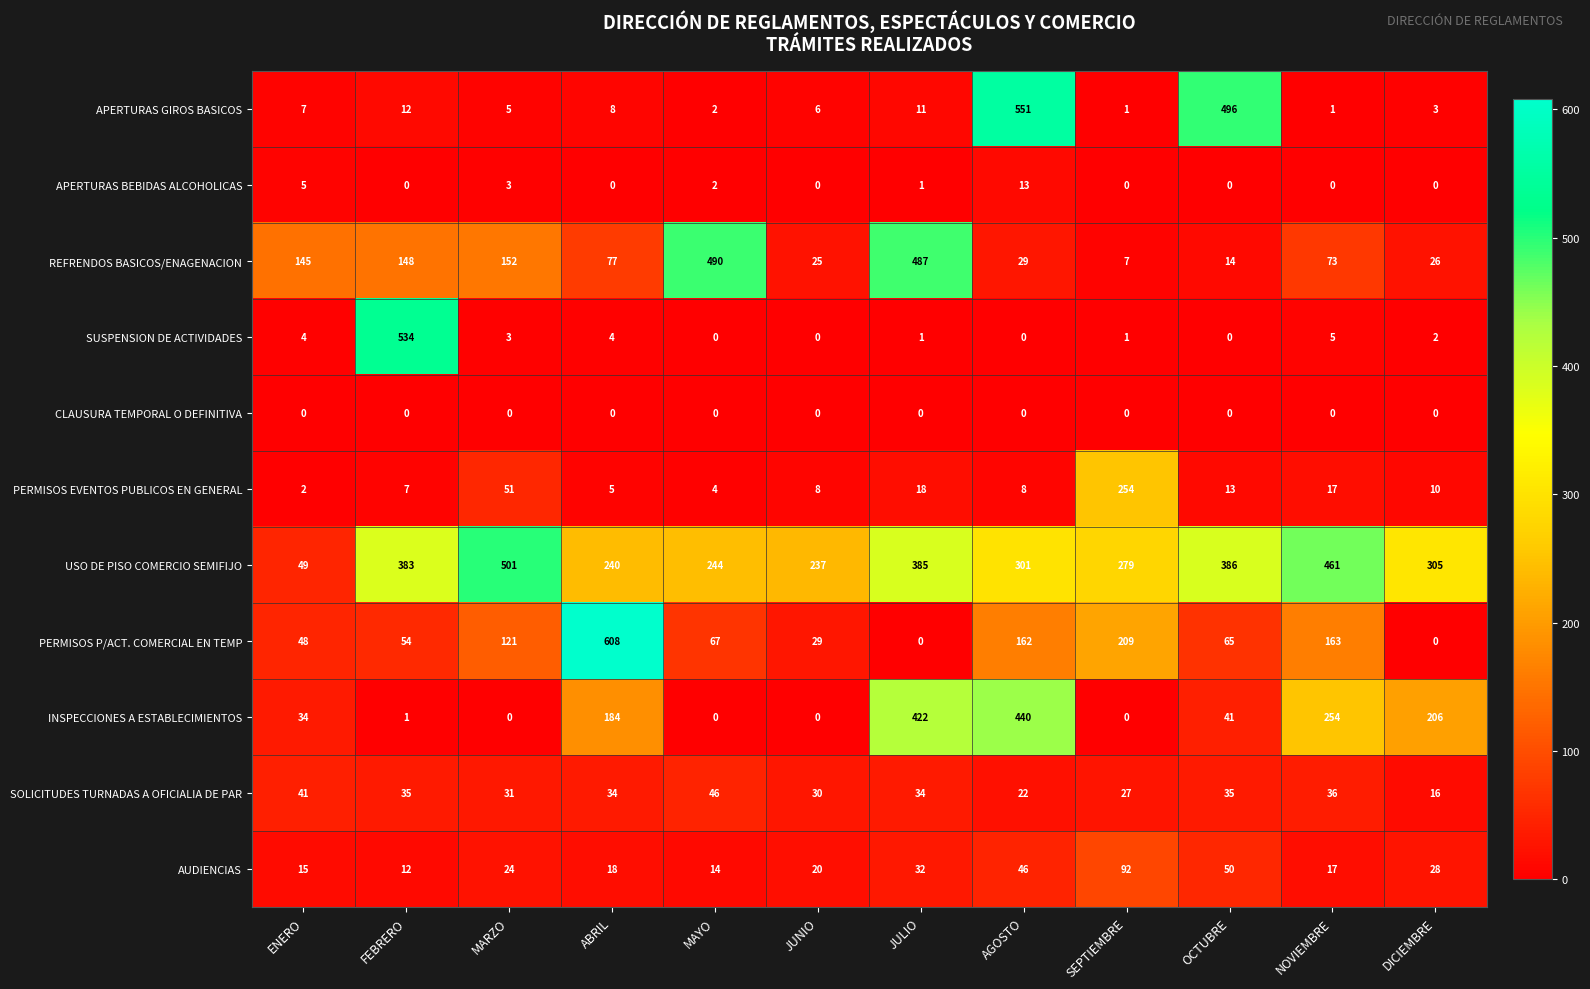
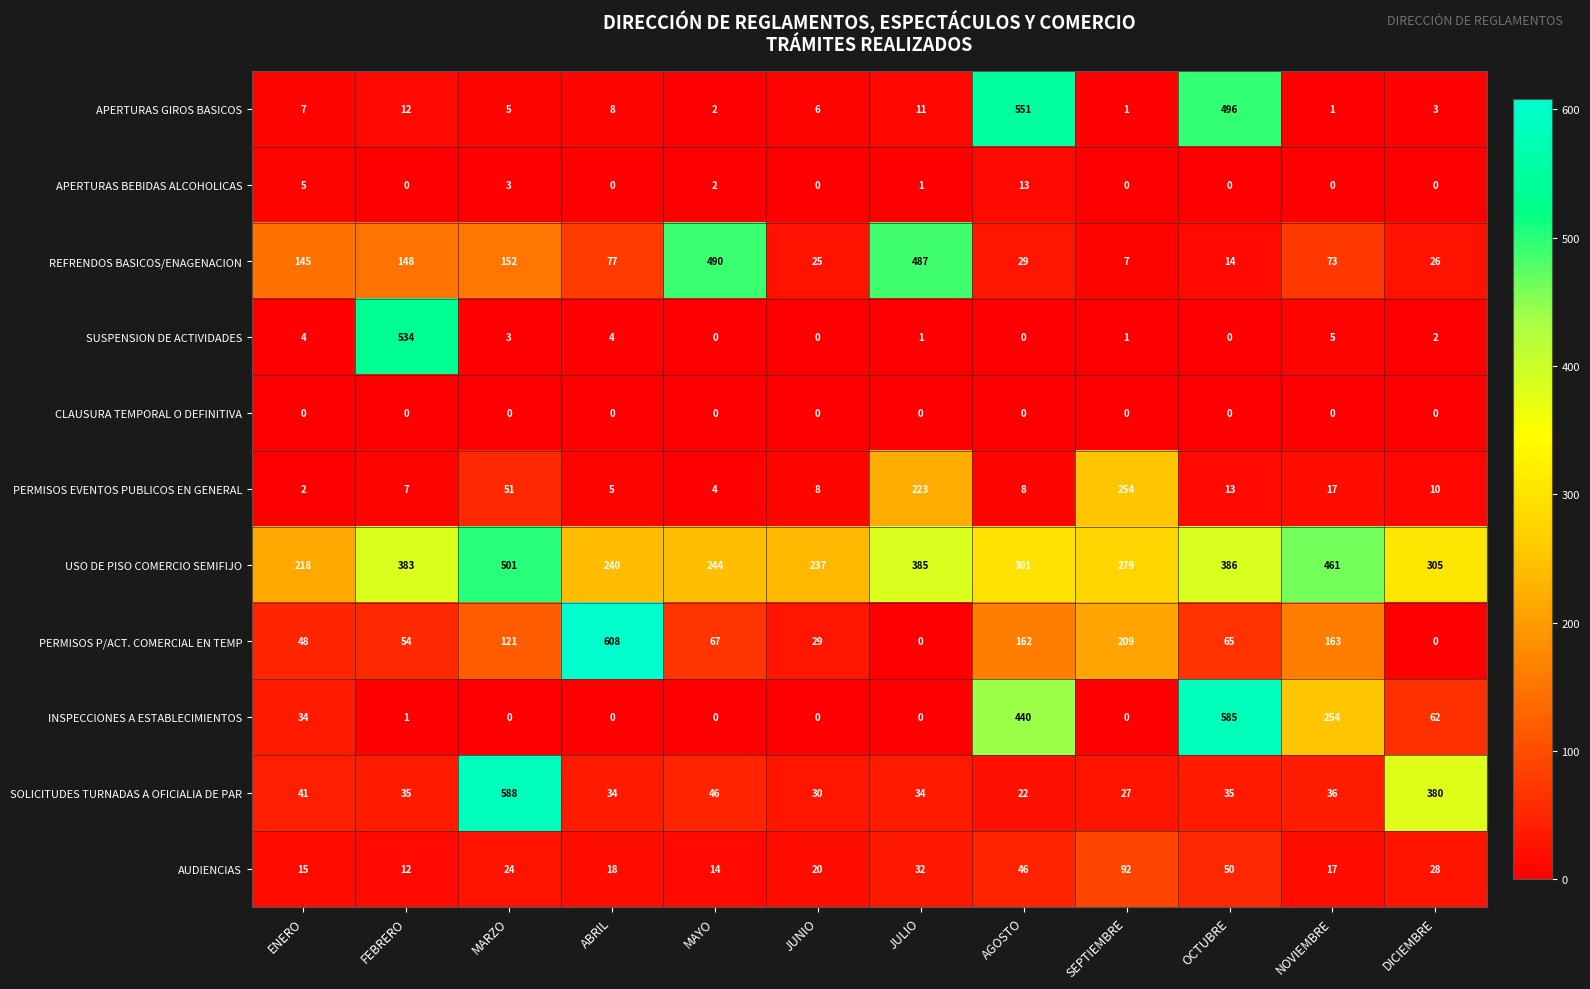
  {
    "APERTURAS GIROS BASICOS": {
      "ENERO": 7,
      "FEBRERO": 12,
      "MARZO": 5,
      "ABRIL": 8,
      "MAYO": 2,
      "JUNIO": 6,
      "JULIO": 11,
      "AGOSTO": 551,
      "SEPTIEMBRE": 1,
      "OCTUBRE": 496,
      "NOVIEMBRE": 1,
      "DICIEMBRE": 3
    },
    "APERTURAS BEBIDAS ALCOHOLICAS": {
      "ENERO": 5,
      "FEBRERO": 0,
      "MARZO": 3,
      "ABRIL": 0,
      "MAYO": 2,
      "JUNIO": 0,
      "JULIO": 1,
      "AGOSTO": 13,
      "SEPTIEMBRE": 0,
      "OCTUBRE": 0,
      "NOVIEMBRE": 0,
      "DICIEMBRE": 0
    },
    "REFRENDOS BASICOS/ENAGENACION": {
      "ENERO": 145,
      "FEBRERO": 148,
      "MARZO": 152,
      "ABRIL": 77,
      "MAYO": 490,
      "JUNIO": 25,
      "JULIO": 487,
      "AGOSTO": 29,
      "SEPTIEMBRE": 7,
      "OCTUBRE": 14,
      "NOVIEMBRE": 73,
      "DICIEMBRE": 26
    },
    "SUSPENSION DE ACTIVIDADES": {
      "ENERO": 4,
      "FEBRERO": 534,
      "MARZO": 3,
      "ABRIL": 4,
      "MAYO": 0,
      "JUNIO": 0,
      "JULIO": 1,
      "AGOSTO": 0,
      "SEPTIEMBRE": 1,
      "OCTUBRE": 0,
      "NOVIEMBRE": 5,
      "DICIEMBRE": 2
    },
    "CLAUSURA TEMPORAL O DEFINITIVA": {
      "ENERO": 0,
      "FEBRERO": 0,
      "MARZO": 0,
      "ABRIL": 0,
      "MAYO": 0,
      "JUNIO": 0,
      "JULIO": 0,
      "AGOSTO": 0,
      "SEPTIEMBRE": 0,
      "OCTUBRE": 0,
      "NOVIEMBRE": 0,
      "DICIEMBRE": 0
    },
    "PERMISOS EVENTOS PUBLICOS EN GENERAL": {
      "ENERO": 2,
      "FEBRERO": 7,
      "MARZO": 51,
      "ABRIL": 5,
      "MAYO": 4,
      "JUNIO": 8,
-     "JULIO": 18,
+     "JULIO": 223,
      "AGOSTO": 8,
      "SEPTIEMBRE": 254,
      "OCTUBRE": 13,
      "NOVIEMBRE": 17,
      "DICIEMBRE": 10
    },
    "USO DE PISO COMERCIO SEMIFIJO": {
-     "ENERO": 49,
+     "ENERO": 218,
      "FEBRERO": 383,
      "MARZO": 501,
      "ABRIL": 240,
      "MAYO": 244,
      "JUNIO": 237,
      "JULIO": 385,
      "AGOSTO": 301,
      "SEPTIEMBRE": 279,
      "OCTUBRE": 386,
      "NOVIEMBRE": 461,
      "DICIEMBRE": 305
    },
    "PERMISOS P/ACT. COMERCIAL EN TEMP": {
      "ENERO": 48,
      "FEBRERO": 54,
      "MARZO": 121,
      "ABRIL": 608,
      "MAYO": 67,
      "JUNIO": 29,
      "JULIO": 0,
      "AGOSTO": 162,
      "SEPTIEMBRE": 209,
      "OCTUBRE": 65,
      "NOVIEMBRE": 163,
      "DICIEMBRE": 0
    },
    "INSPECCIONES A ESTABLECIMIENTOS": {
      "ENERO": 34,
      "FEBRERO": 1,
      "MARZO": 0,
-     "ABRIL": 184,
+     "ABRIL": 0,
      "MAYO": 0,
      "JUNIO": 0,
-     "JULIO": 422,
+     "JULIO": 0,
      "AGOSTO": 440,
      "SEPTIEMBRE": 0,
-     "OCTUBRE": 41,
+     "OCTUBRE": 585,
      "NOVIEMBRE": 254,
-     "DICIEMBRE": 206
+     "DICIEMBRE": 62
    },
    "SOLICITUDES TURNADAS A OFICIALIA DE PAR": {
      "ENERO": 41,
      "FEBRERO": 35,
-     "MARZO": 31,
+     "MARZO": 588,
      "ABRIL": 34,
      "MAYO": 46,
      "JUNIO": 30,
      "JULIO": 34,
      "AGOSTO": 22,
      "SEPTIEMBRE": 27,
      "OCTUBRE": 35,
      "NOVIEMBRE": 36,
-     "DICIEMBRE": 16
+     "DICIEMBRE": 380
    },
    "AUDIENCIAS": {
      "ENERO": 15,
      "FEBRERO": 12,
      "MARZO": 24,
      "ABRIL": 18,
      "MAYO": 14,
      "JUNIO": 20,
      "JULIO": 32,
      "AGOSTO": 46,
      "SEPTIEMBRE": 92,
      "OCTUBRE": 50,
      "NOVIEMBRE": 17,
      "DICIEMBRE": 28
    }
  }
